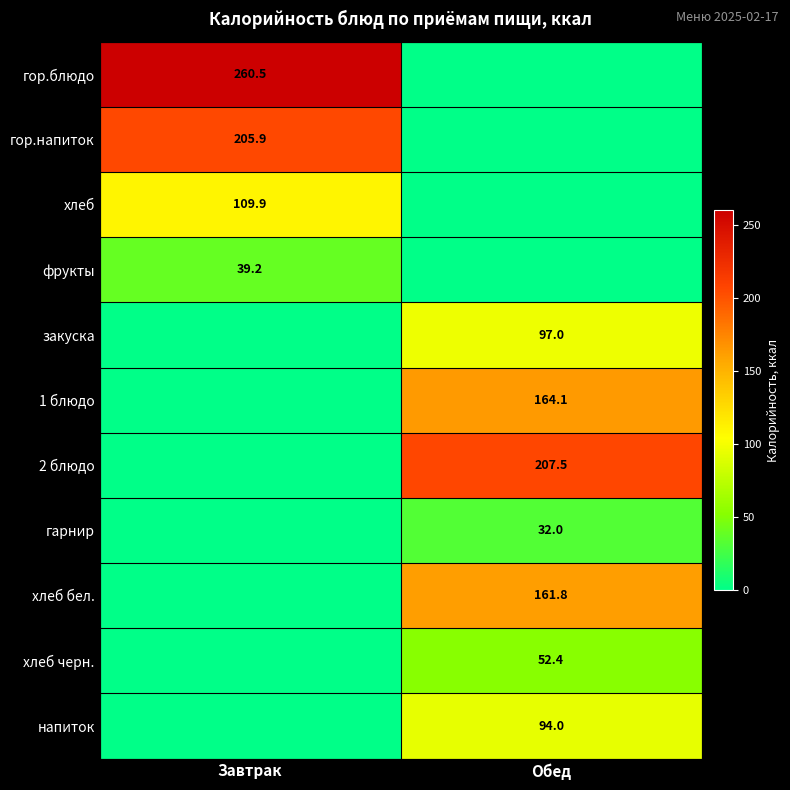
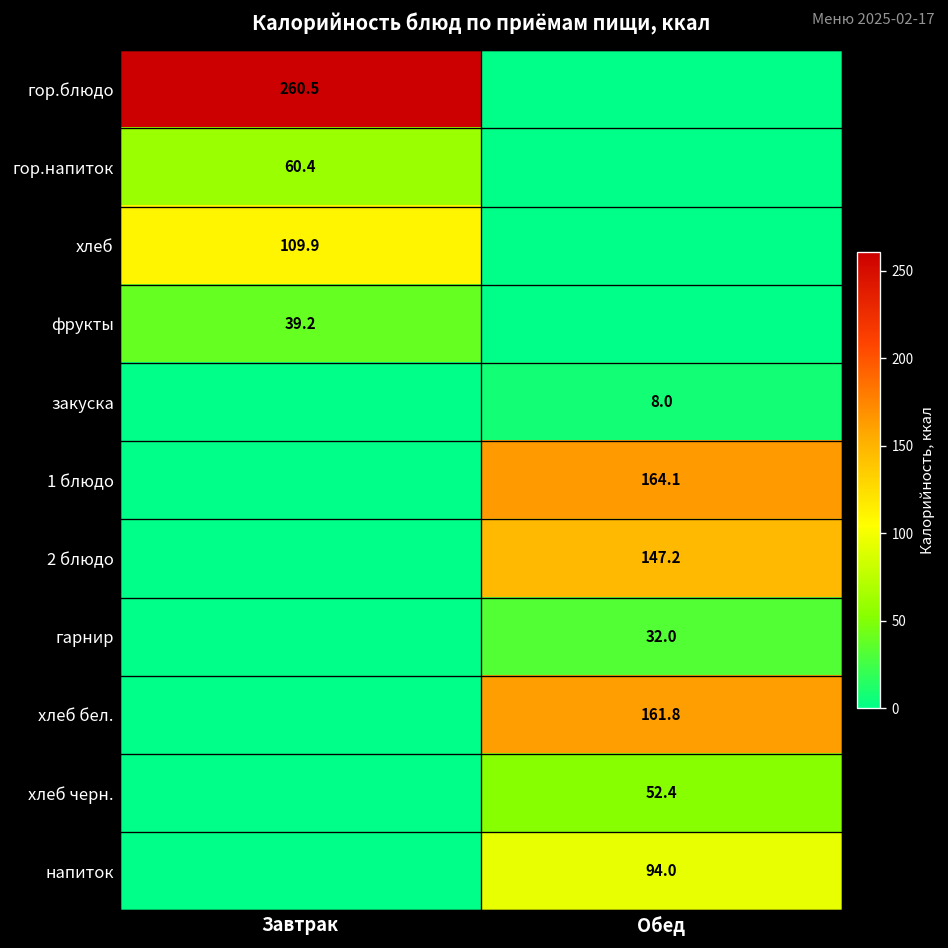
  {
    "гор.блюдо": {
      "Завтрак": 260.5
    },
    "гор.напиток": {
-     "Завтрак": 205.9
+     "Завтрак": 60.4
    },
    "хлеб": {
      "Завтрак": 109.9
    },
    "фрукты": {
      "Завтрак": 39.2
    },
    "закуска": {
-     "Обед": 97.0
+     "Обед": 8.0
    },
    "1 блюдо": {
      "Обед": 164.1
    },
    "2 блюдо": {
-     "Обед": 207.5
+     "Обед": 147.2
    },
    "гарнир": {
      "Обед": 32.0
    },
    "хлеб бел.": {
      "Обед": 161.8
    },
    "хлеб черн.": {
      "Обед": 52.4
    },
    "напиток": {
      "Обед": 94.0
    }
  }
